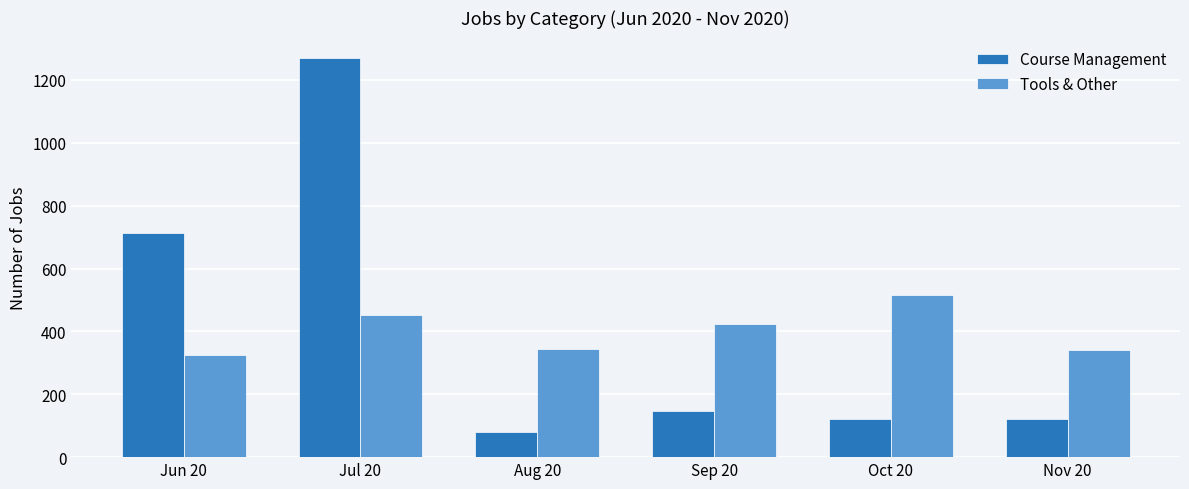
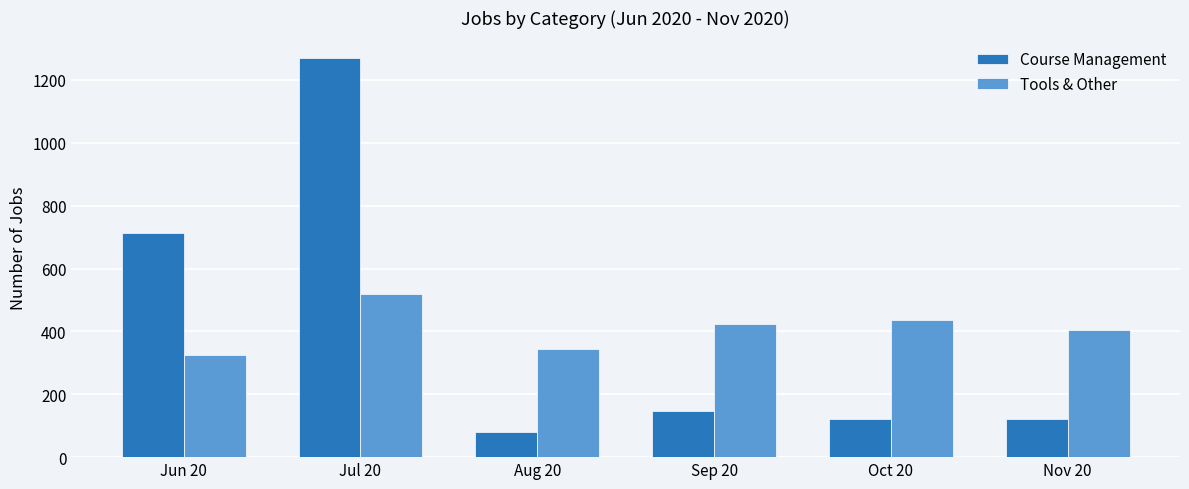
  {
    "Course Management": {
      "Jun 20": 710,
      "Jul 20": 1270,
      "Aug 20": 80,
      "Sep 20": 150,
      "Oct 20": 120,
      "Nov 20": 120
    },
    "Tools & Other": {
      "Jun 20": 320,
-     "Jul 20": 450,
+     "Jul 20": 520,
      "Aug 20": 340,
      "Sep 20": 420,
-     "Oct 20": 520,
-     "Nov 20": 340
+     "Oct 20": 440,
+     "Nov 20": 410
    }
  }
